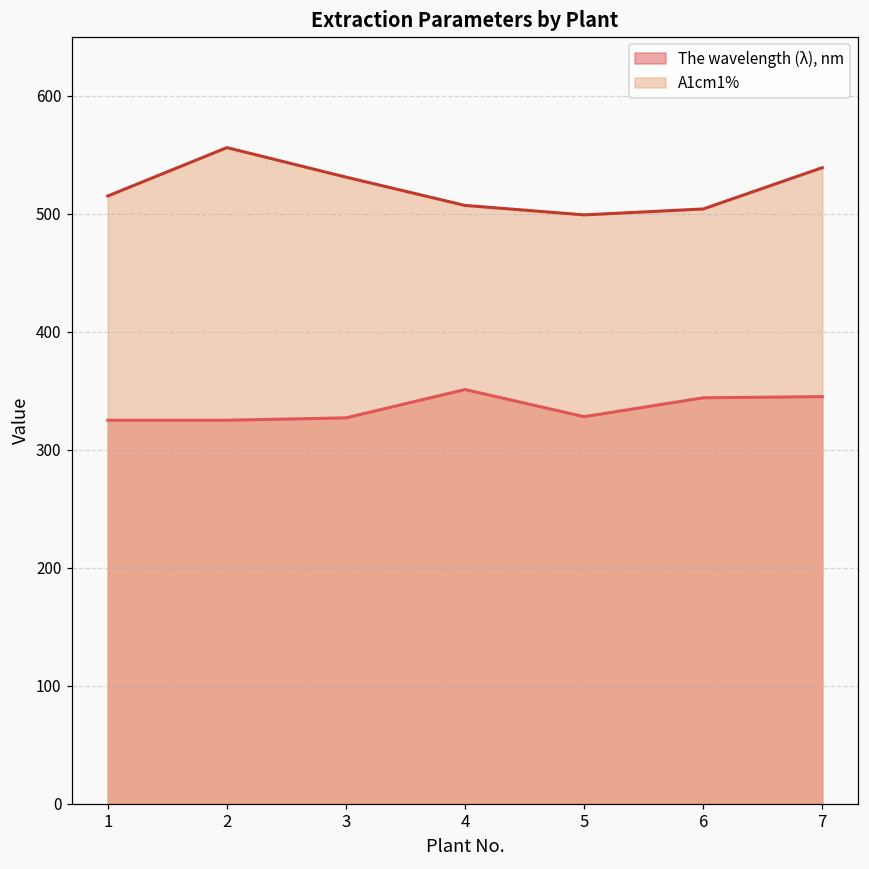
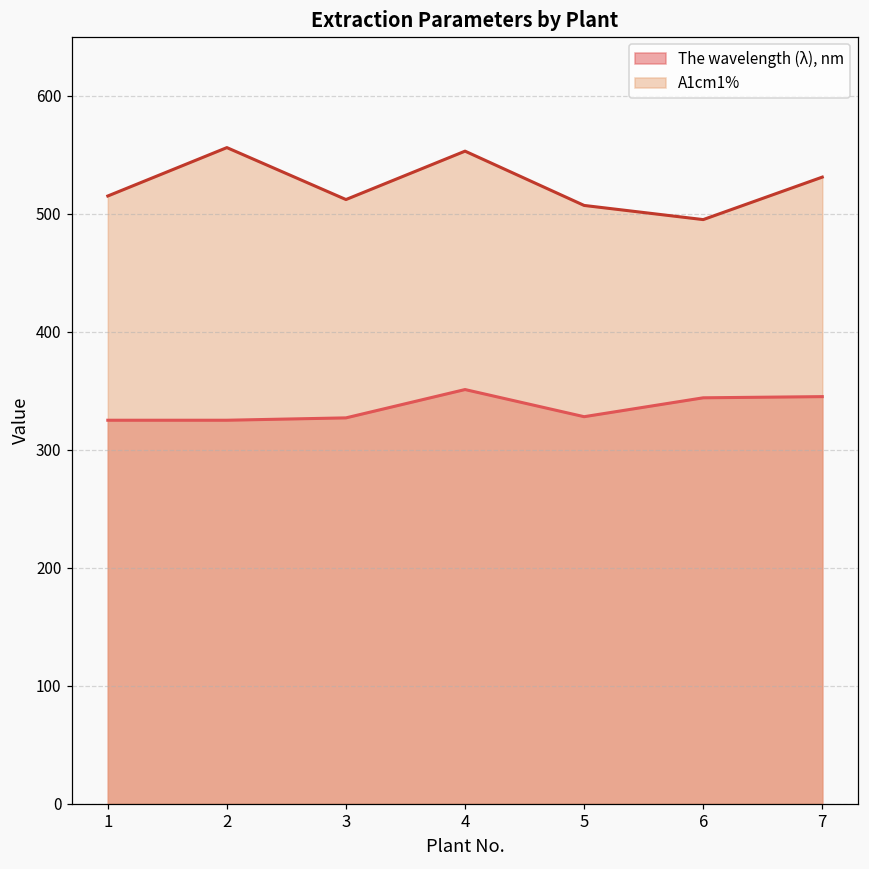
  {
    "The wavelength (λ), nm": {
      "1": 325,
      "2": 325,
      "3": 327,
      "4": 351,
      "5": 328,
      "6": 344,
      "7": 345
    },
    "A1cm1%": {
      "1": 515,
      "2": 556,
-     "3": 531,
-     "4": 507,
-     "5": 499,
-     "6": 504,
-     "7": 539
+     "3": 512,
+     "4": 553,
+     "5": 507,
+     "6": 495,
+     "7": 531
    }
  }
